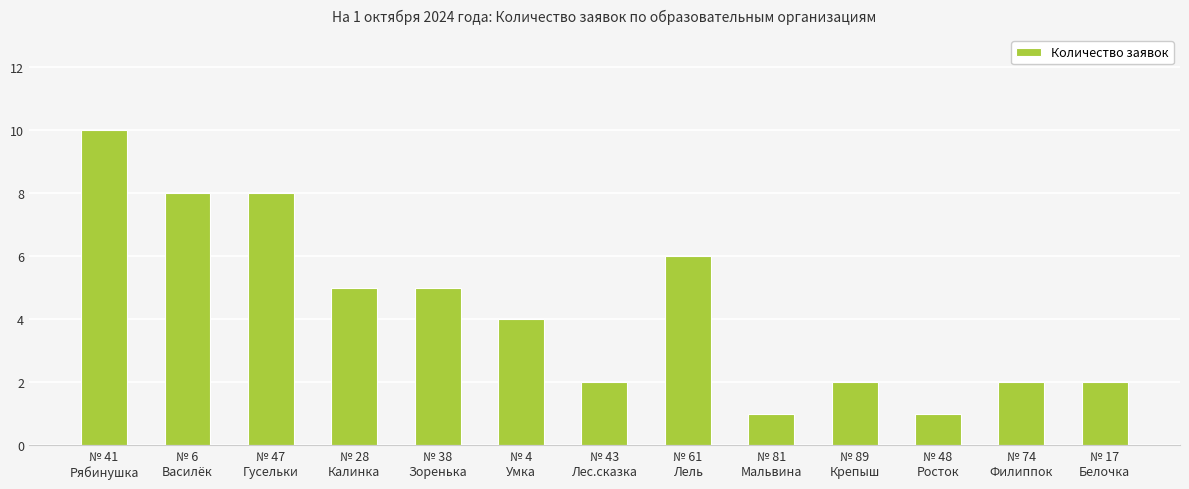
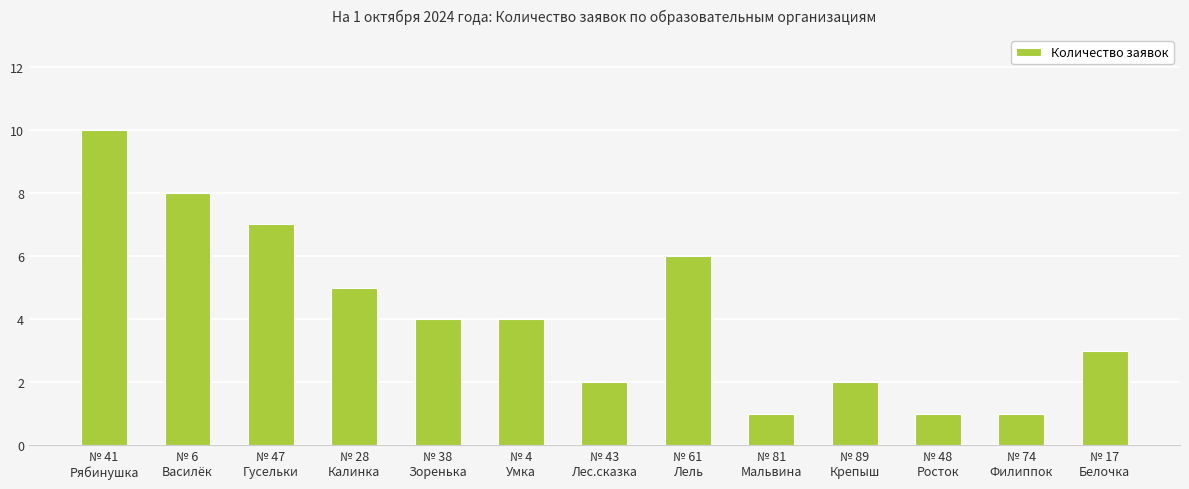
  {
    "№ 41 Рябинушка": 10,
    "№ 6 Василёк": 8,
-   "№ 47 Гусельки": 8,
+   "№ 47 Гусельки": 7,
    "№ 28 Калинка": 5,
-   "№ 38 Зоренька": 5,
+   "№ 38 Зоренька": 4,
    "№ 4 Умка": 4,
    "№ 43 Лес.сказка": 2,
    "№ 61 Лель": 6,
    "№ 81 Мальвина": 1,
    "№ 89 Крепыш": 2,
    "№ 48 Росток": 1,
-   "№ 74 Филиппок": 2,
-   "№ 17 Белочка": 2
+   "№ 74 Филиппок": 1,
+   "№ 17 Белочка": 3
  }
